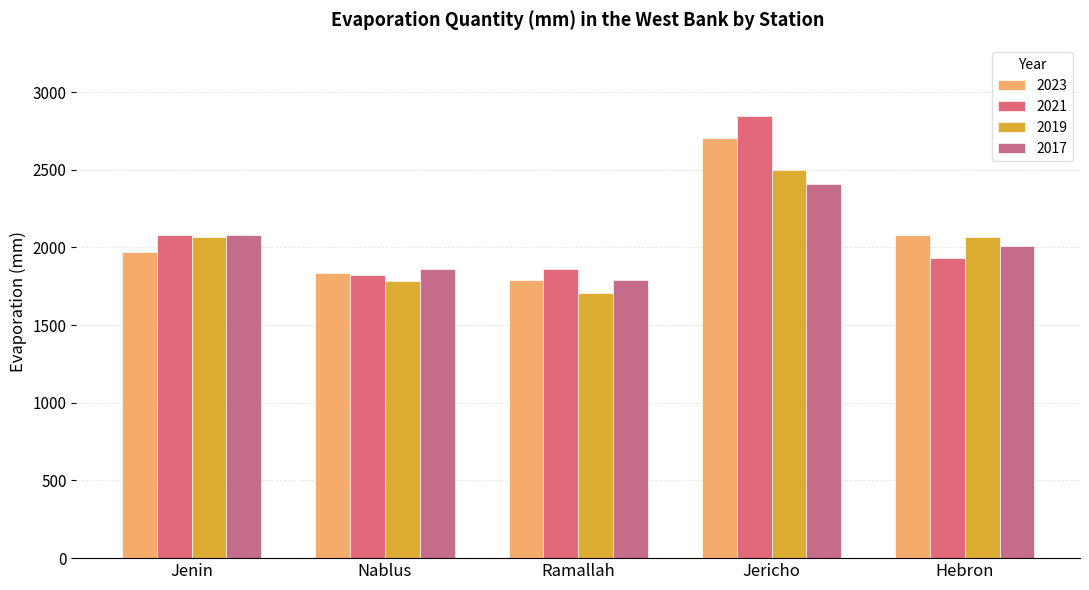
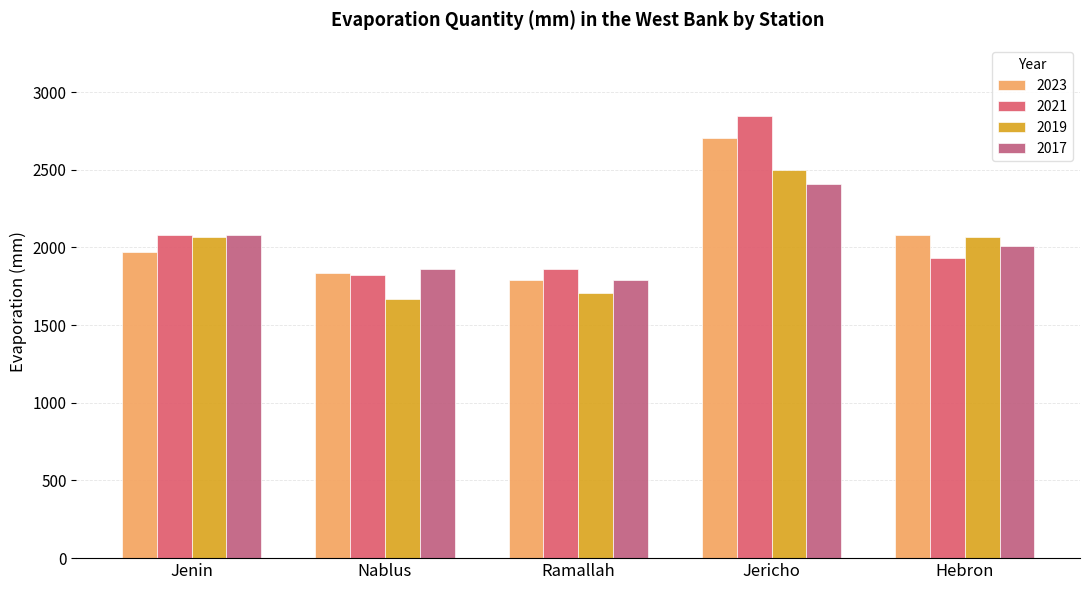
  {
    "2023": {
      "Jenin": 1970,
      "Nablus": 1840,
      "Ramallah": 1790,
      "Jericho": 2700,
      "Hebron": 2080
    },
    "2019": {
      "Jenin": 2070,
-     "Nablus": 1790,
+     "Nablus": 1670,
      "Ramallah": 1710,
      "Jericho": 2500,
      "Hebron": 2070
    }
  }
